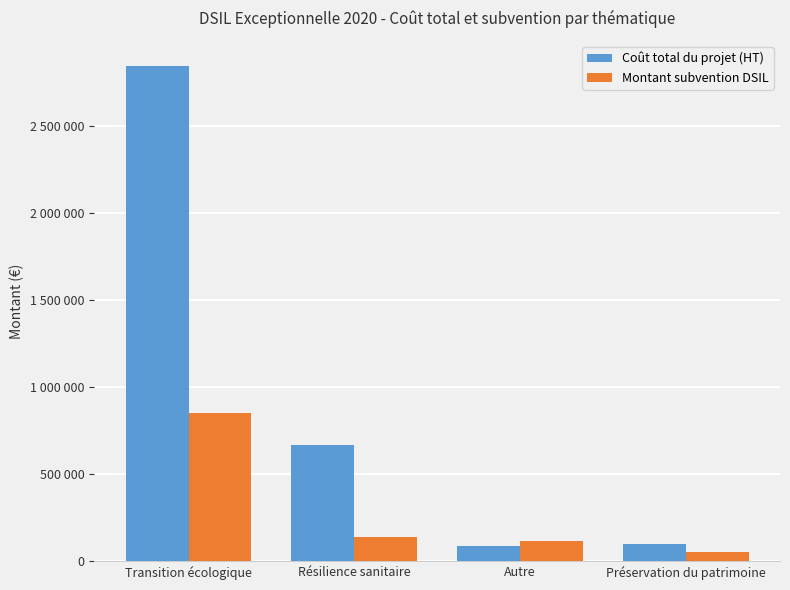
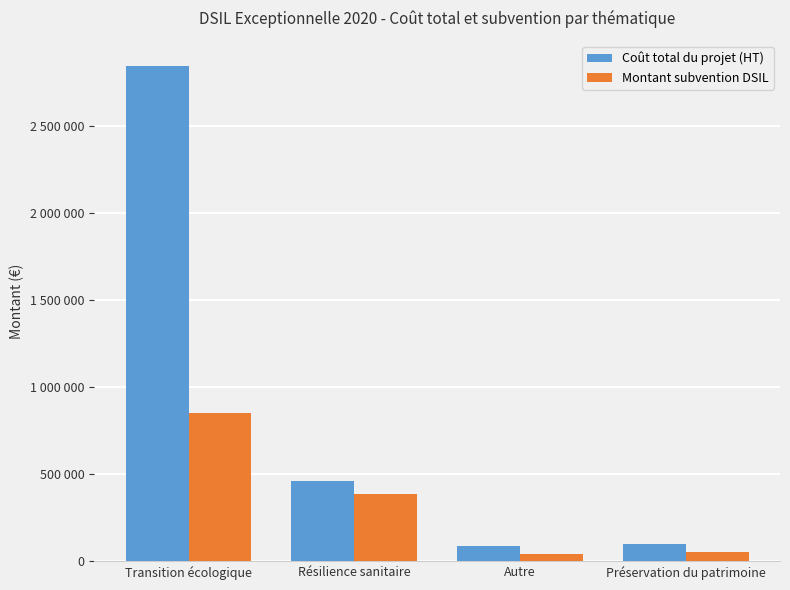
  {
    "Coût total du projet (HT)": {
      "Transition écologique": 2850000,
-     "Résilience sanitaire": 670000,
+     "Résilience sanitaire": 460000,
      "Autre": 90000,
      "Préservation du patrimoine": 100000
    },
    "Montant subvention DSIL": {
      "Transition écologique": 850000,
-     "Résilience sanitaire": 140000,
-     "Autre": 110000,
+     "Résilience sanitaire": 390000,
+     "Autre": 40000,
      "Préservation du patrimoine": 50000
    }
  }
